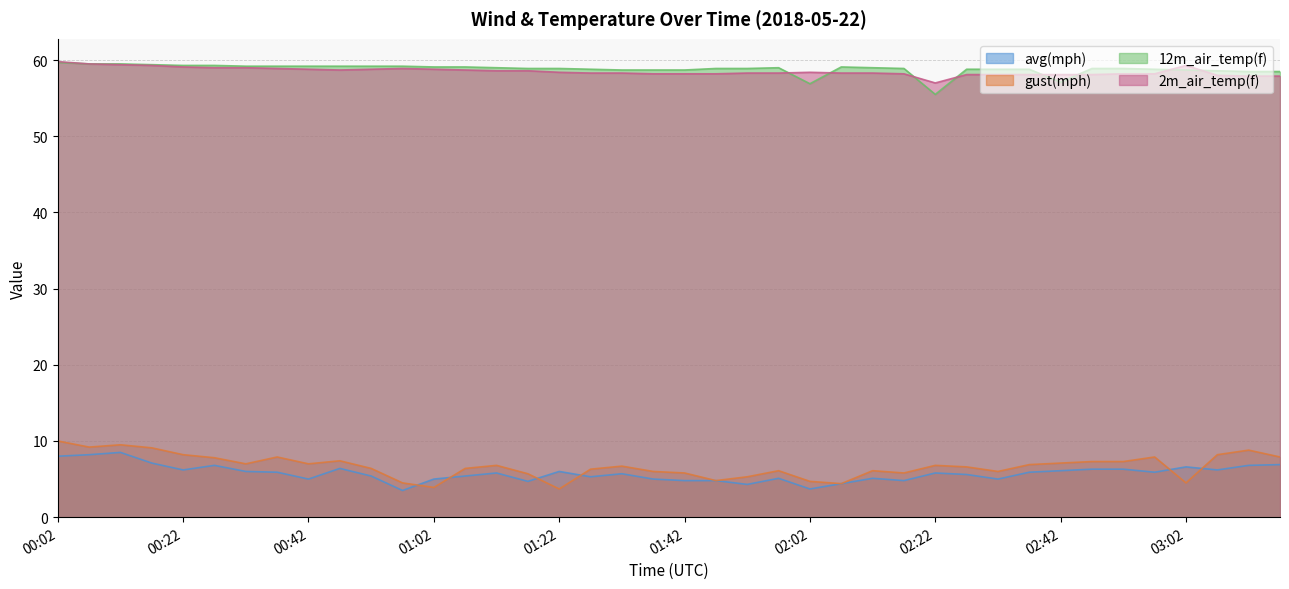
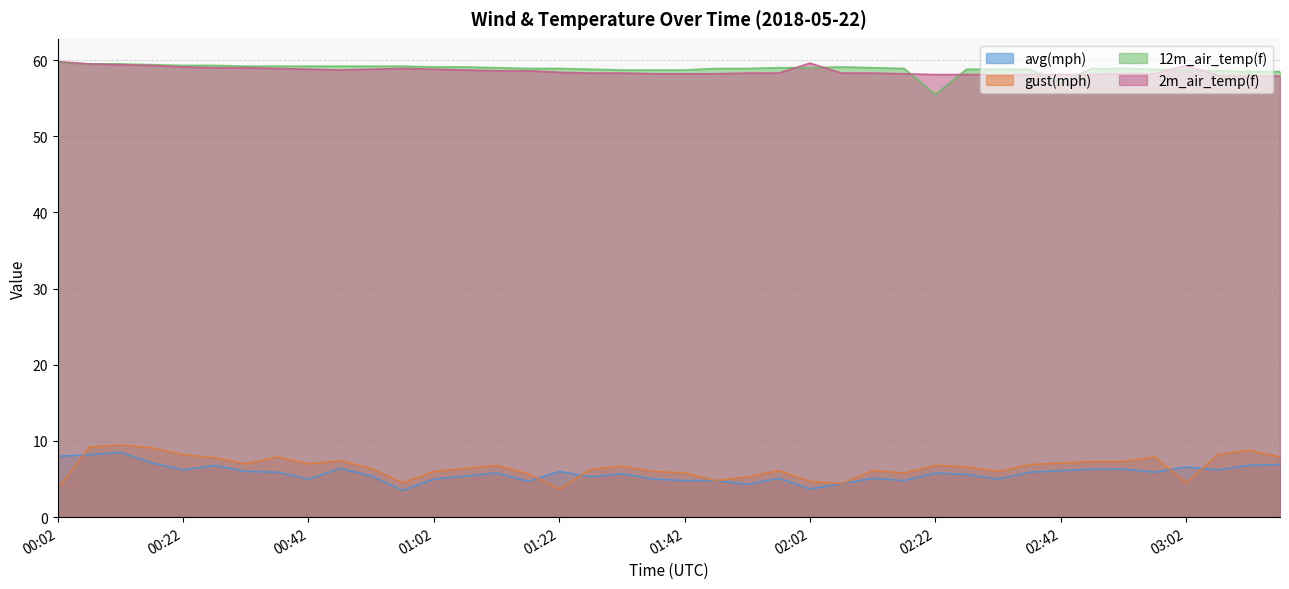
  {
    "avg(mph)": {
      "00:02": 8,
      "00:22": 6,
      "00:42": 5,
      "01:02": 5,
      "01:22": 6,
      "01:42": 5,
      "02:02": 4,
      "02:22": 6,
      "02:42": 6,
      "03:02": 7
    },
    "gust(mph)": {
-     "00:02": 10,
+     "00:02": 4,
      "00:22": 8,
      "00:42": 7,
-     "01:02": 4,
+     "01:02": 6,
      "01:22": 4,
      "01:42": 6,
      "02:02": 5,
      "02:22": 7,
      "02:42": 7,
      "03:02": 5
    },
    "12m_air_temp(f)": {
      "00:42": 59,
      "01:22": 59,
      "01:42": 59,
-     "02:02": 57,
+     "02:02": 59,
      "02:22": 56
    },
    "2m_air_temp(f)": {
      "00:42": 59,
      "01:22": 58,
      "01:42": 58,
-     "02:02": 58,
-     "02:22": 57
+     "02:02": 60,
+     "02:22": 58
    }
  }
